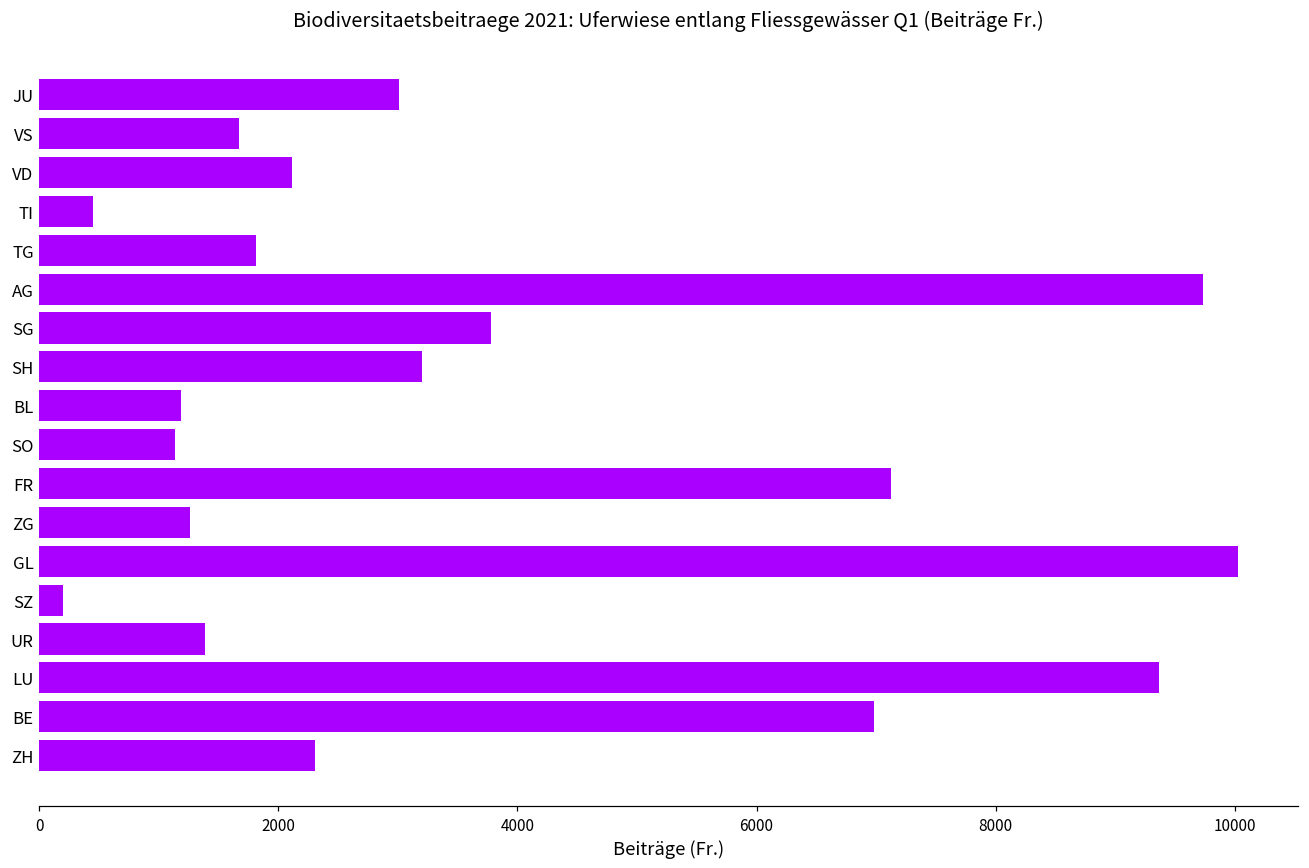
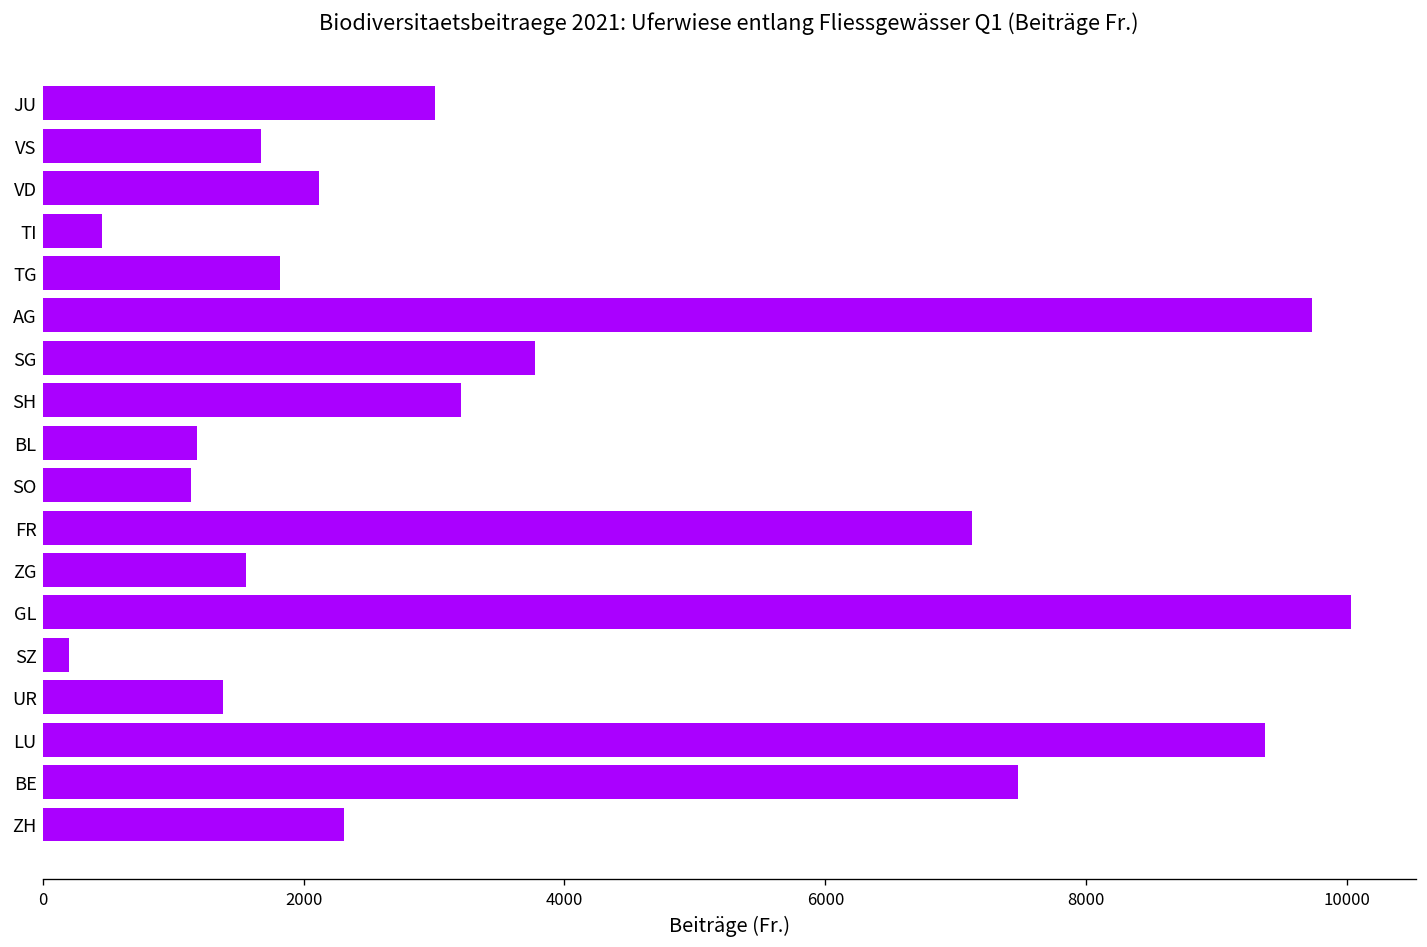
  {
    "JU": 3010,
    "VS": 1680,
    "VD": 2120,
    "TI": 450,
    "TG": 1820,
    "AG": 9730,
    "SG": 3780,
    "SH": 3210,
    "BL": 1180,
    "SO": 1140,
    "FR": 7120,
-   "ZG": 1260,
+   "ZG": 1560,
    "GL": 10030,
    "SZ": 200,
    "UR": 1390,
    "LU": 9370,
-   "BE": 6980,
+   "BE": 7480,
    "ZH": 2310
  }
